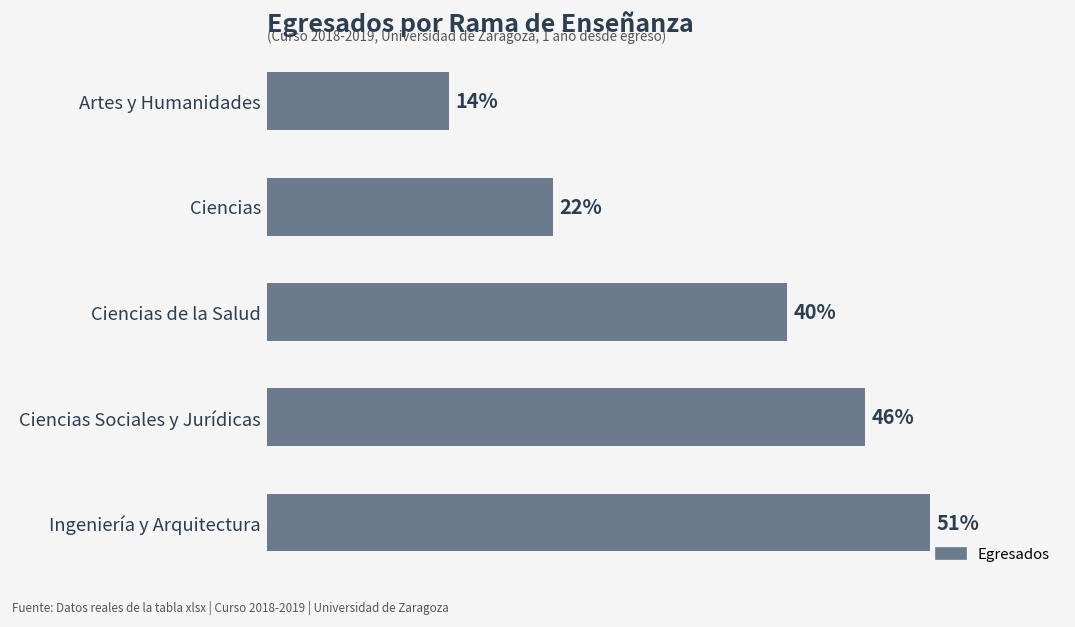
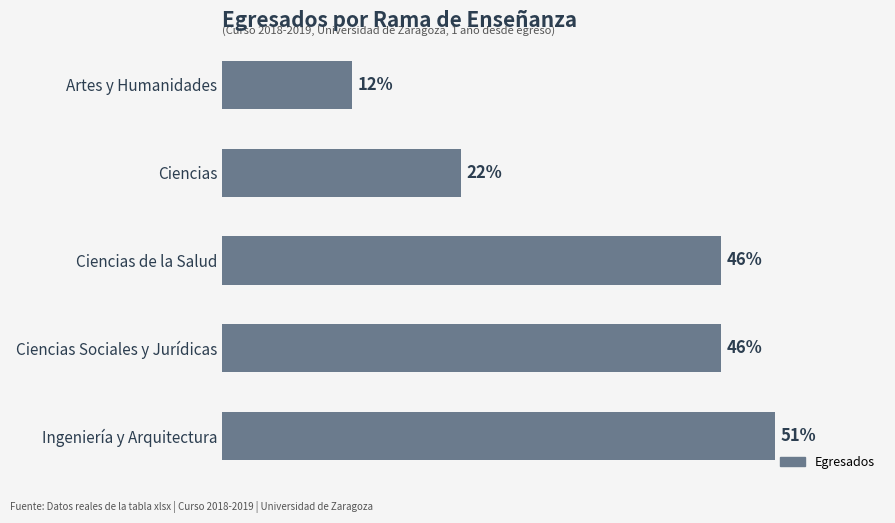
  {
-   "Artes y Humanidades": "14%",
+   "Artes y Humanidades": "12%",
    "Ciencias": "22%",
-   "Ciencias de la Salud": "40%",
+   "Ciencias de la Salud": "46%",
    "Ciencias Sociales y Jurídicas": "46%",
    "Ingeniería y Arquitectura": "51%"
  }
